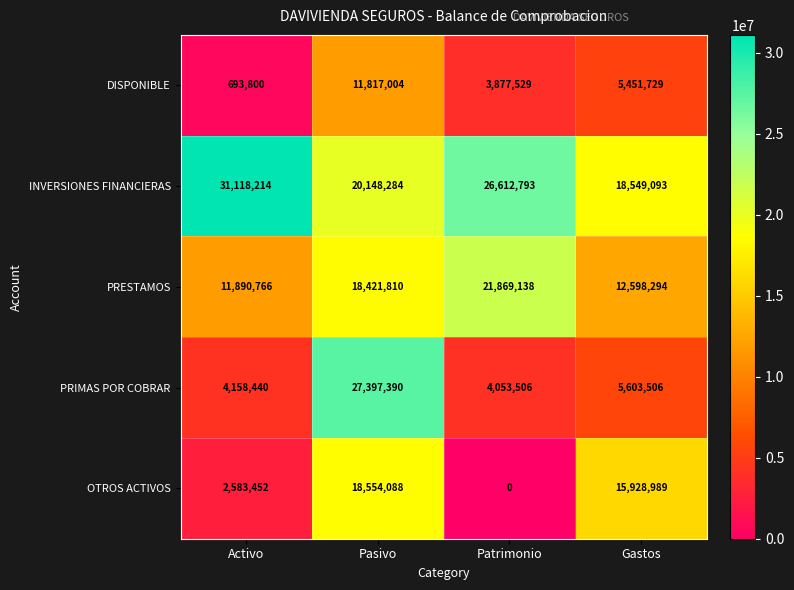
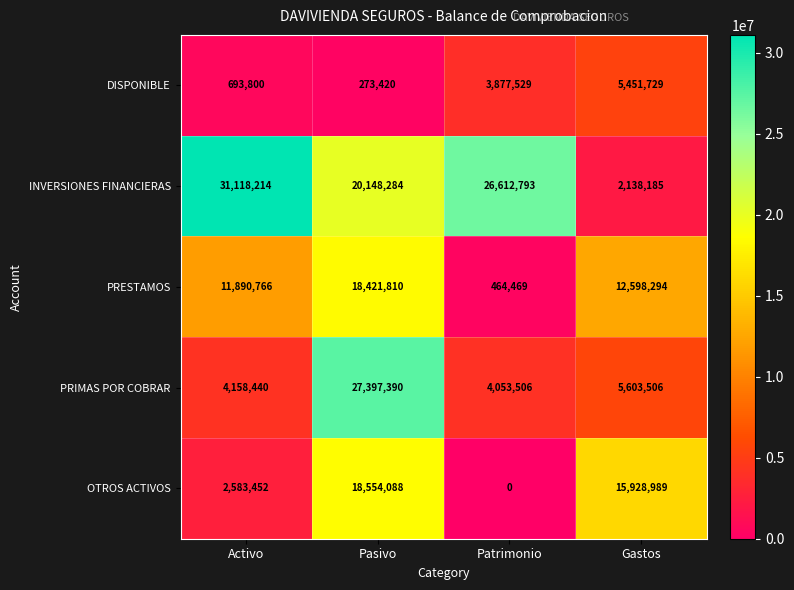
  {
    "DISPONIBLE": {
      "Activo": "693,800",
-     "Pasivo": "11,817,004",
+     "Pasivo": "273,420",
      "Patrimonio": "3,877,529",
      "Gastos": "5,451,729"
    },
    "INVERSIONES FINANCIERAS": {
      "Activo": "31,118,214",
      "Pasivo": "20,148,284",
      "Patrimonio": "26,612,793",
-     "Gastos": "18,549,093"
+     "Gastos": "2,138,185"
    },
    "PRESTAMOS": {
      "Activo": "11,890,766",
      "Pasivo": "18,421,810",
-     "Patrimonio": "21,869,138",
+     "Patrimonio": "464,469",
      "Gastos": "12,598,294"
    },
    "PRIMAS POR COBRAR": {
      "Activo": "4,158,440",
      "Pasivo": "27,397,390",
      "Patrimonio": "4,053,506",
      "Gastos": "5,603,506"
    },
    "OTROS ACTIVOS": {
      "Activo": "2,583,452",
      "Pasivo": "18,554,088",
      "Patrimonio": "0",
      "Gastos": "15,928,989"
    }
  }
